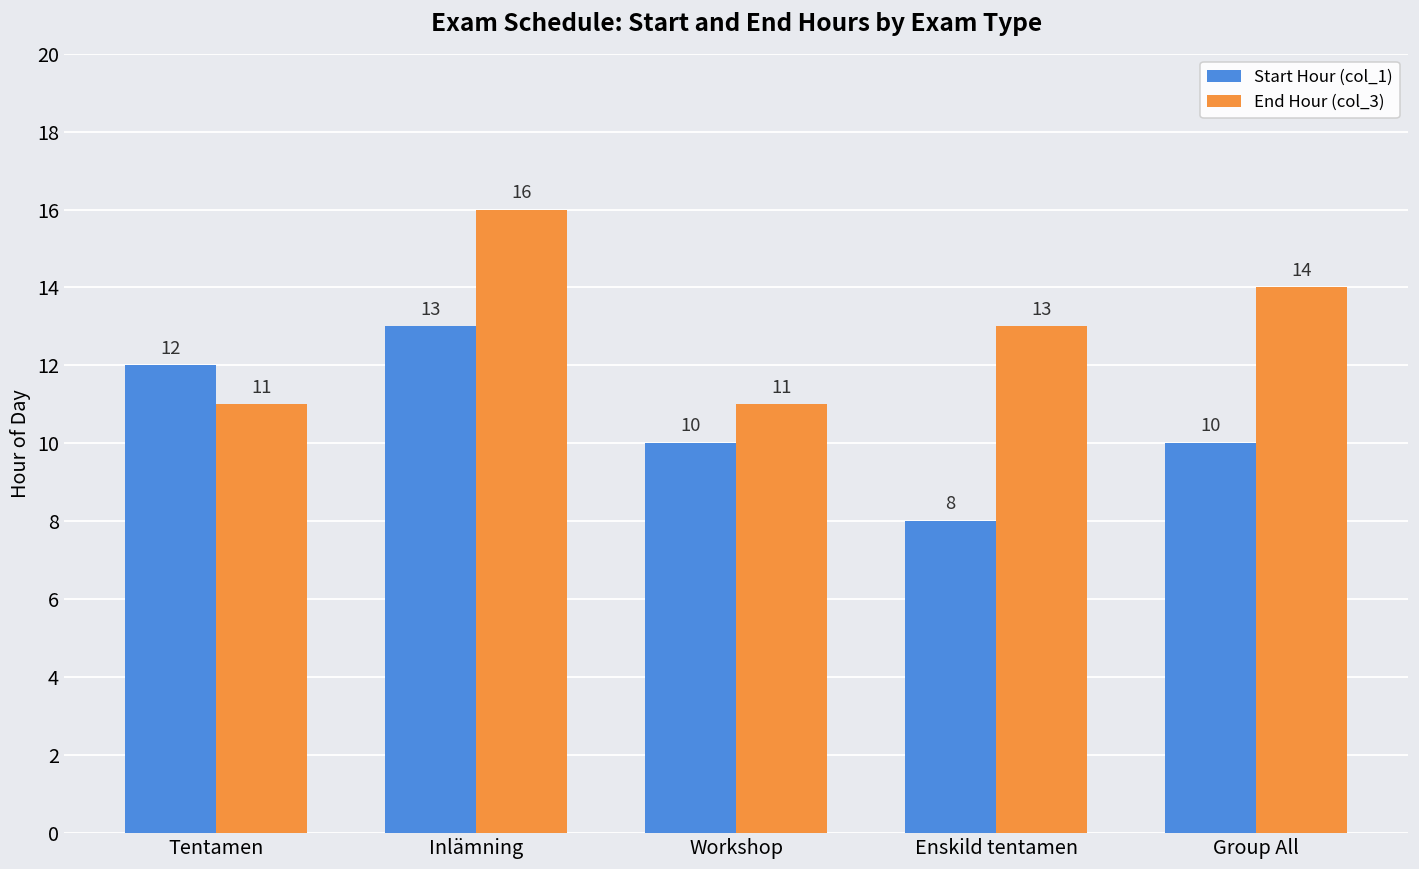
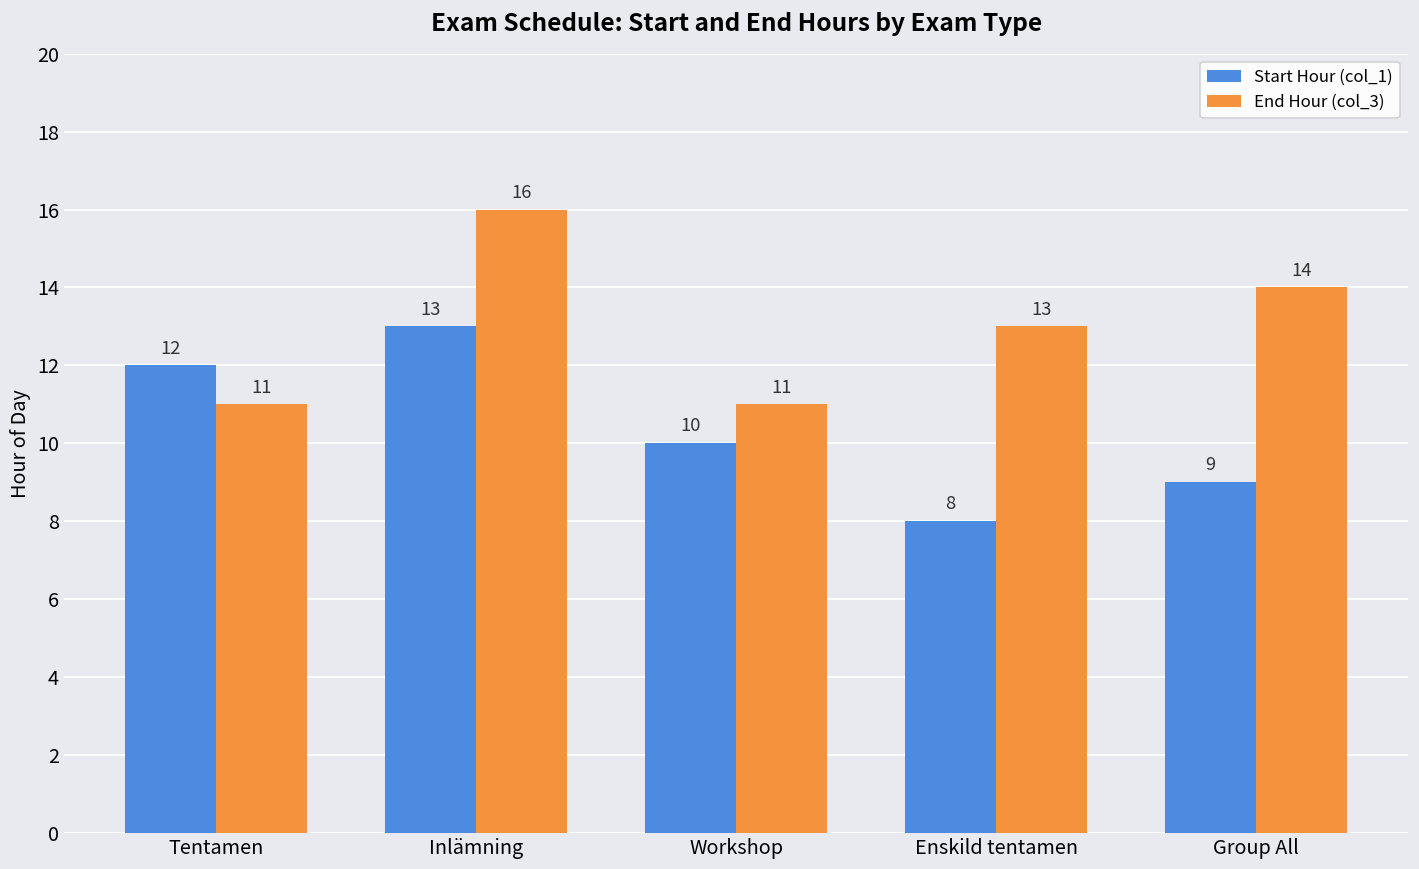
  {
    "Start Hour (col_1)": {
      "Tentamen": 12,
      "Inlämning": 13,
      "Workshop": 10,
      "Enskild tentamen": 8,
-     "Group All": 10
+     "Group All": 9
    },
    "End Hour (col_3)": {
      "Tentamen": 11,
      "Inlämning": 16,
      "Workshop": 11,
      "Enskild tentamen": 13,
      "Group All": 14
    }
  }
